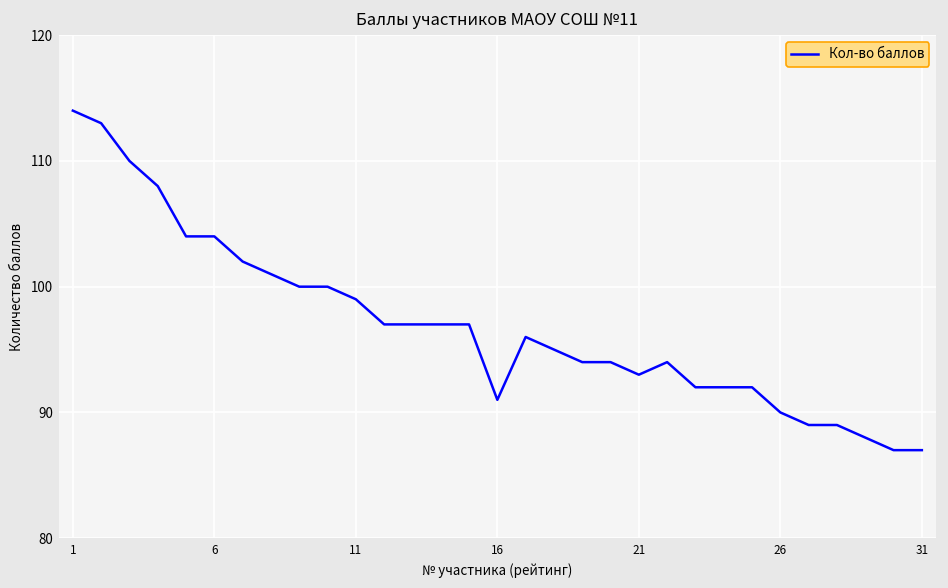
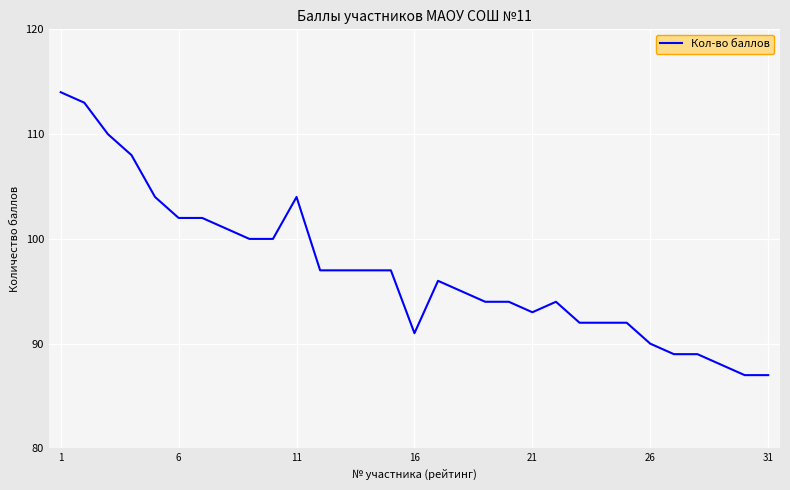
  {
    "1": 114,
-   "6": 104,
-   "11": 99,
+   "6": 102,
+   "11": 104,
    "16": 91,
    "21": 93,
    "26": 90,
    "31": 87
  }
